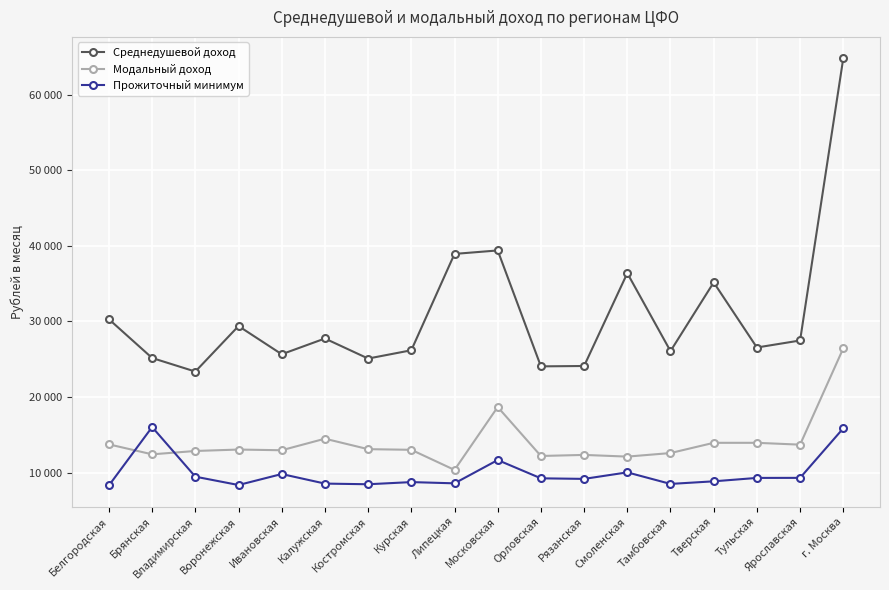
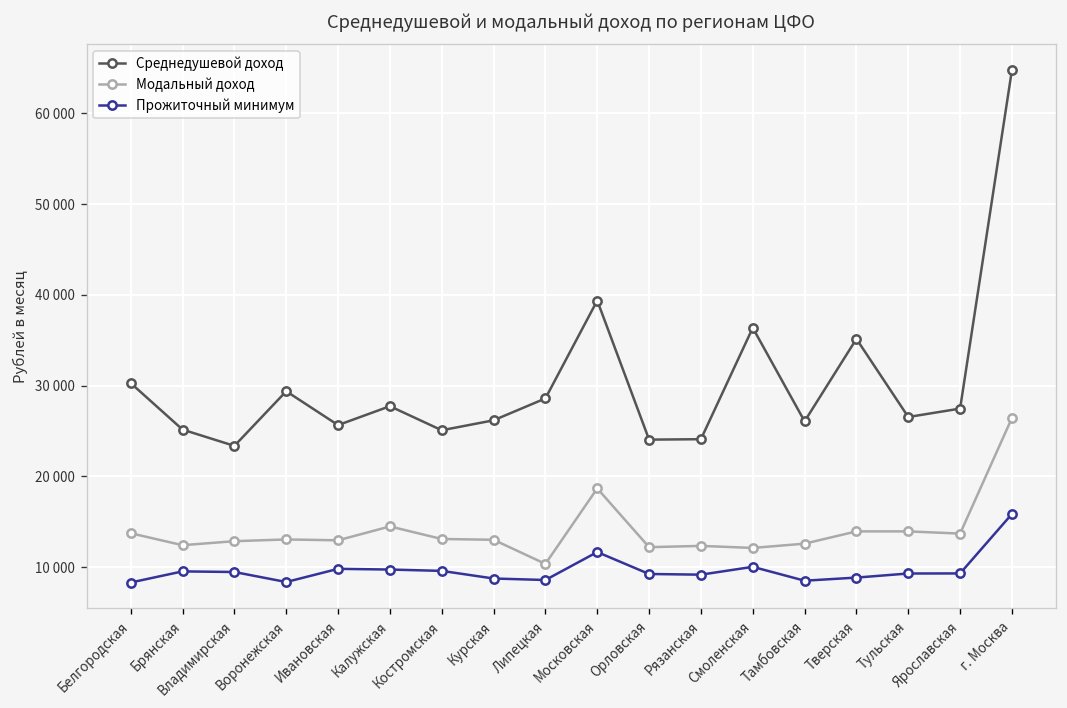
  {
    "Среднедушевой доход": {
      "Белгородская": 30000,
      "Брянская": 25000,
      "Владимирская": 23000,
      "Воронежская": 29000,
      "Ивановская": 26000,
      "Калужская": 28000,
      "Костромская": 25000,
      "Курская": 26000,
-     "Липецкая": 39000,
+     "Липецкая": 29000,
      "Московская": 39000,
      "Орловская": 24000,
      "Рязанская": 24000,
      "Смоленская": 36000,
      "Тамбовская": 26000,
      "Тверская": 35000,
      "Тульская": 27000,
      "Ярославская": 27000,
      "г. Москва": 65000
    },
    "Модальный доход": {
      "Белгородская": 14000,
      "Брянская": 12000,
      "Владимирская": 13000,
      "Воронежская": 13000,
      "Ивановская": 13000,
      "Калужская": 14000,
      "Костромская": 13000,
      "Курская": 13000,
      "Липецкая": 10000,
      "Московская": 19000,
      "Орловская": 12000,
      "Рязанская": 12000,
      "Смоленская": 12000,
      "Тамбовская": 13000,
      "Тверская": 14000,
      "Тульская": 14000,
      "Ярославская": 14000,
      "г. Москва": 26000
    },
    "Прожиточный минимум": {
      "Белгородская": 8000,
-     "Брянская": 16000,
+     "Брянская": 10000,
      "Владимирская": 9000,
      "Воронежская": 8000,
      "Ивановская": 10000,
-     "Калужская": 9000,
-     "Костромская": 8000,
+     "Калужская": 10000,
+     "Костромская": 10000,
      "Курская": 9000,
      "Липецкая": 9000,
      "Московская": 12000,
      "Орловская": 9000,
      "Рязанская": 9000,
      "Смоленская": 10000,
      "Тамбовская": 9000,
      "Тверская": 9000,
      "Тульская": 9000,
      "Ярославская": 9000,
      "г. Москва": 16000
    }
  }
